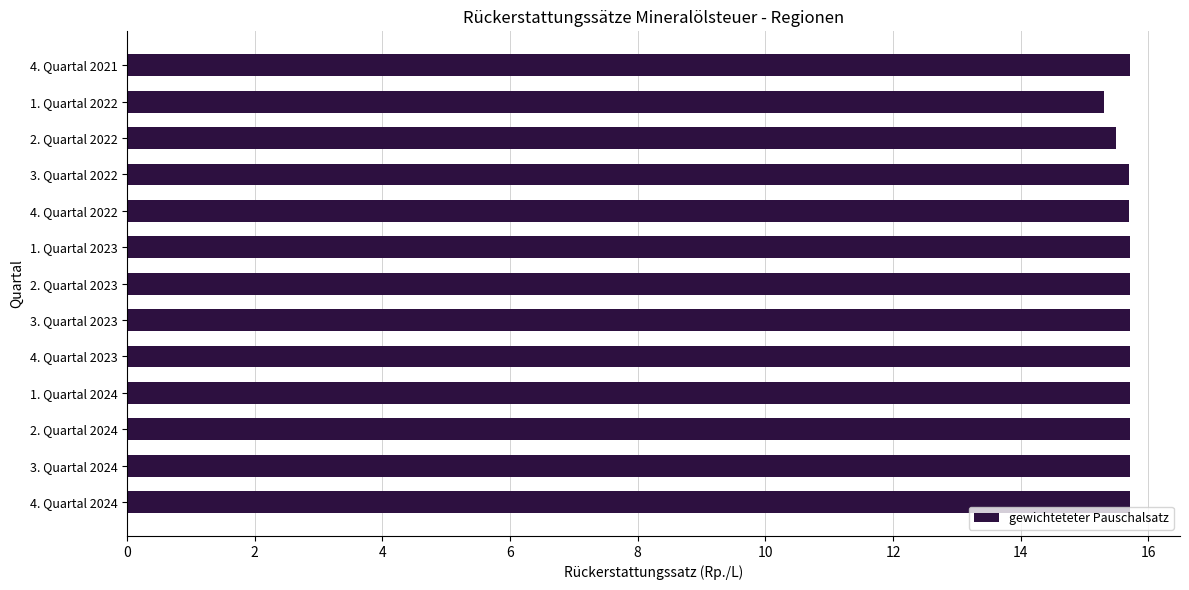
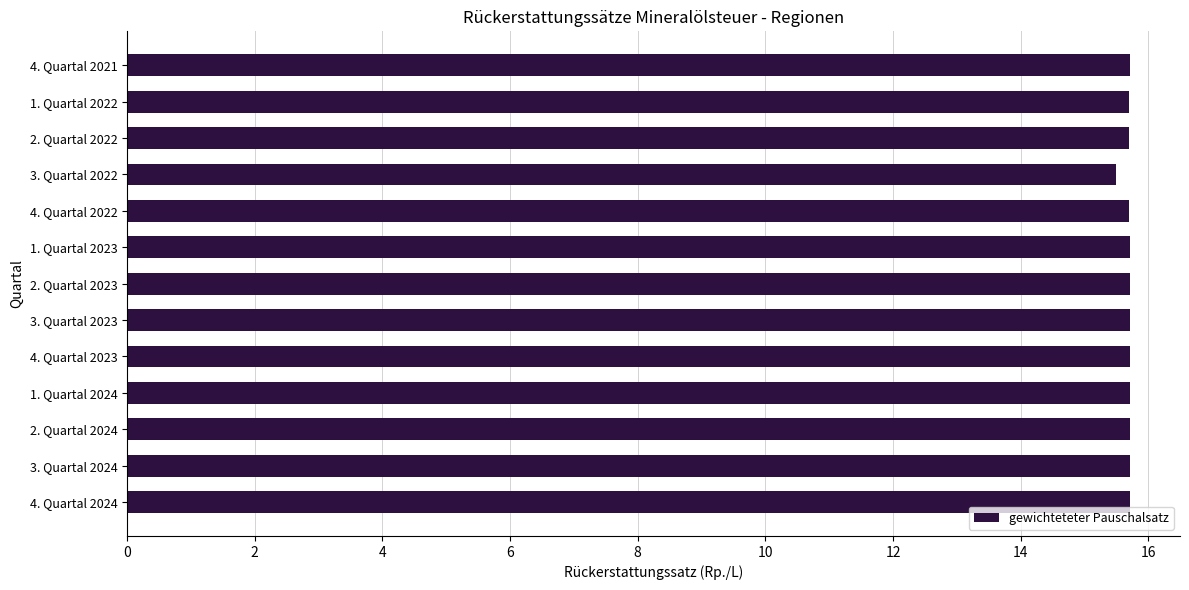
  {
    "4. Quartal 2021": 15.7,
-   "1. Quartal 2022": 15.3,
-   "2. Quartal 2022": 15.5,
-   "3. Quartal 2022": 15.7,
+   "1. Quartal 2022": 15.7,
+   "2. Quartal 2022": 15.7,
+   "3. Quartal 2022": 15.5,
    "4. Quartal 2022": 15.7,
    "1. Quartal 2023": 15.7,
    "2. Quartal 2023": 15.7,
    "3. Quartal 2023": 15.7,
    "4. Quartal 2023": 15.7,
    "1. Quartal 2024": 15.7,
    "2. Quartal 2024": 15.7,
    "3. Quartal 2024": 15.7,
    "4. Quartal 2024": 15.7
  }
